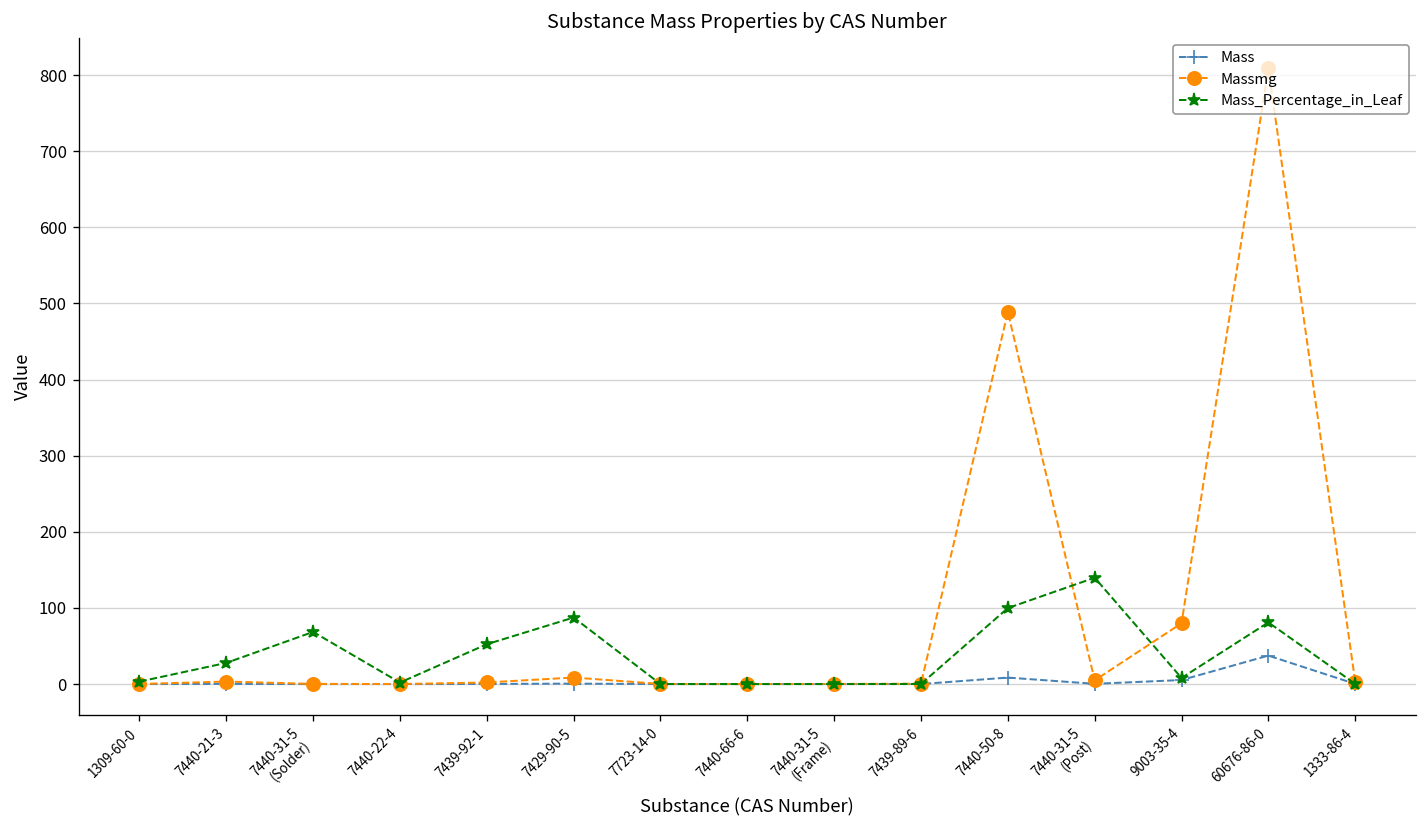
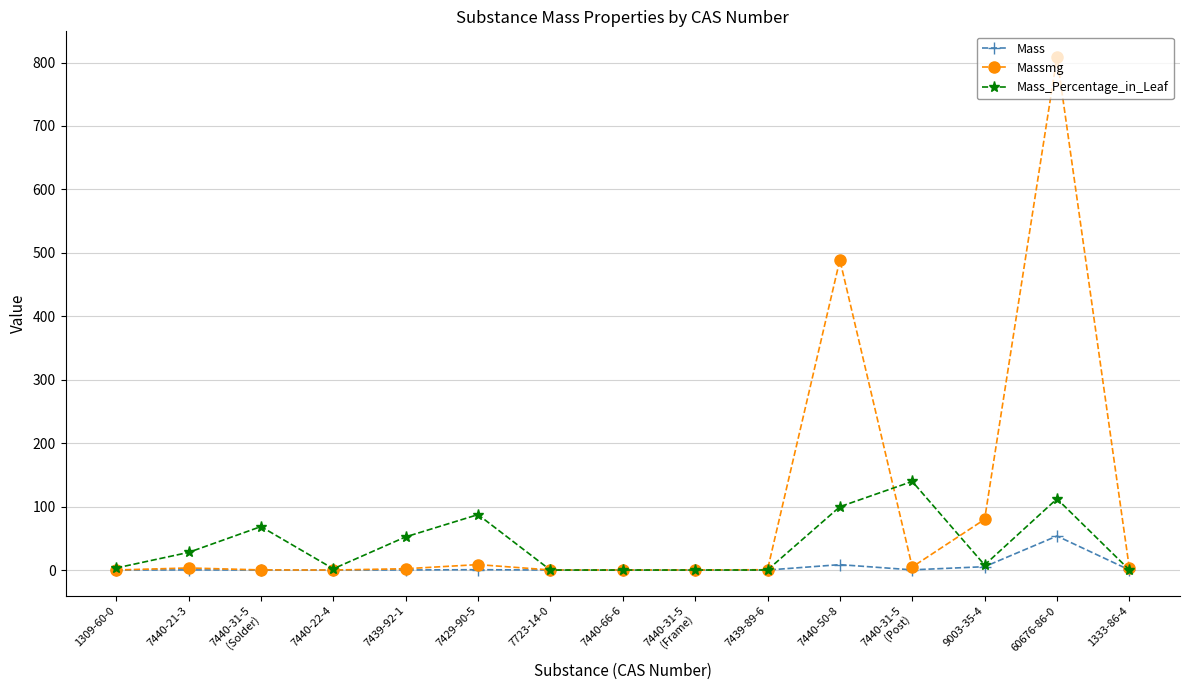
  {
    "Mass": {
      "7429-90-5": 0,
      "7440-50-8": 10,
      "7440-31-5 (Post)": 0,
-     "60676-86-0": 40
+     "60676-86-0": 50
    },
    "Massmg": {
      "7429-90-5": 10,
      "7440-50-8": 490,
      "7440-31-5 (Post)": 0,
      "9003-35-4": 80
    },
    "Mass_Percentage_in_Leaf": {
      "7440-21-3": 30,
      "7440-31-5 (Solder)": 70,
      "7439-92-1": 50,
      "7429-90-5": 90,
      "7440-50-8": 100,
      "7440-31-5 (Post)": 140,
-     "60676-86-0": 80
+     "60676-86-0": 110
    }
  }
